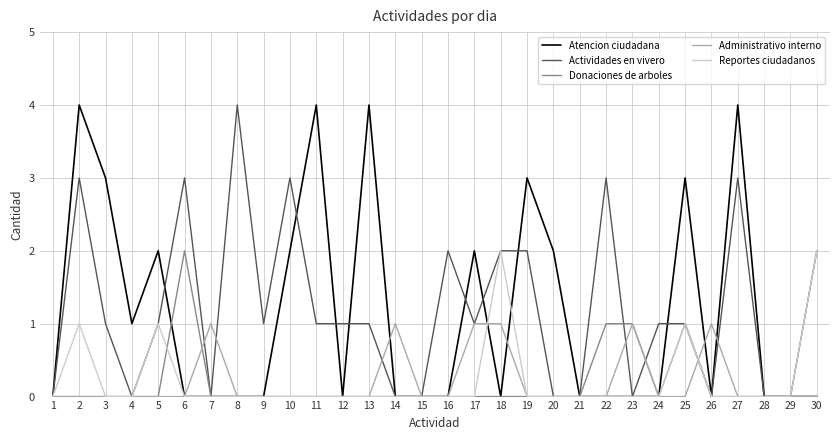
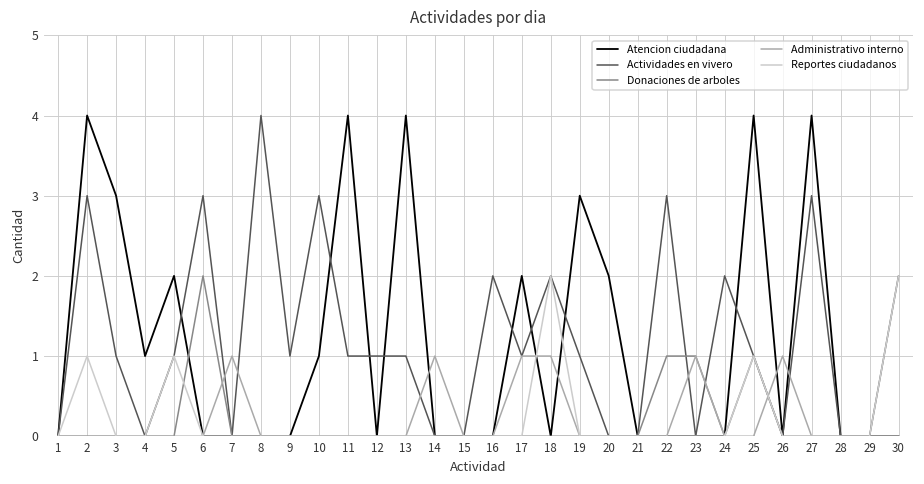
  {
    "Atencion ciudadana": {
      "2": 4,
      "3": 3,
      "4": 1,
      "5": 2,
-     "10": 2,
+     "10": 1,
      "11": 4,
      "13": 4,
      "17": 2,
      "19": 3,
      "20": 2,
-     "25": 3,
+     "25": 4,
      "27": 4
    },
    "Actividades en vivero": {
      "2": 3,
      "3": 1,
      "6": 3,
      "8": 4,
      "9": 1,
      "10": 3,
      "11": 1,
      "12": 1,
      "13": 1,
      "16": 2,
-     "19": 2,
+     "19": 1,
      "22": 3,
-     "24": 1,
+     "24": 2,
      "27": 3
    }
  }
